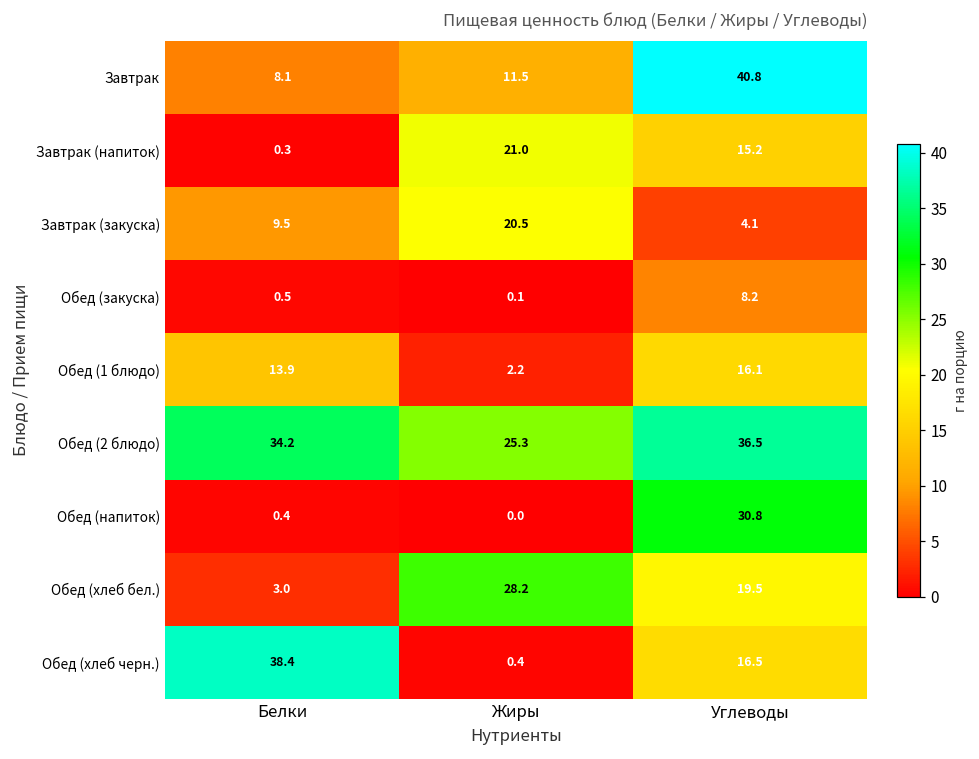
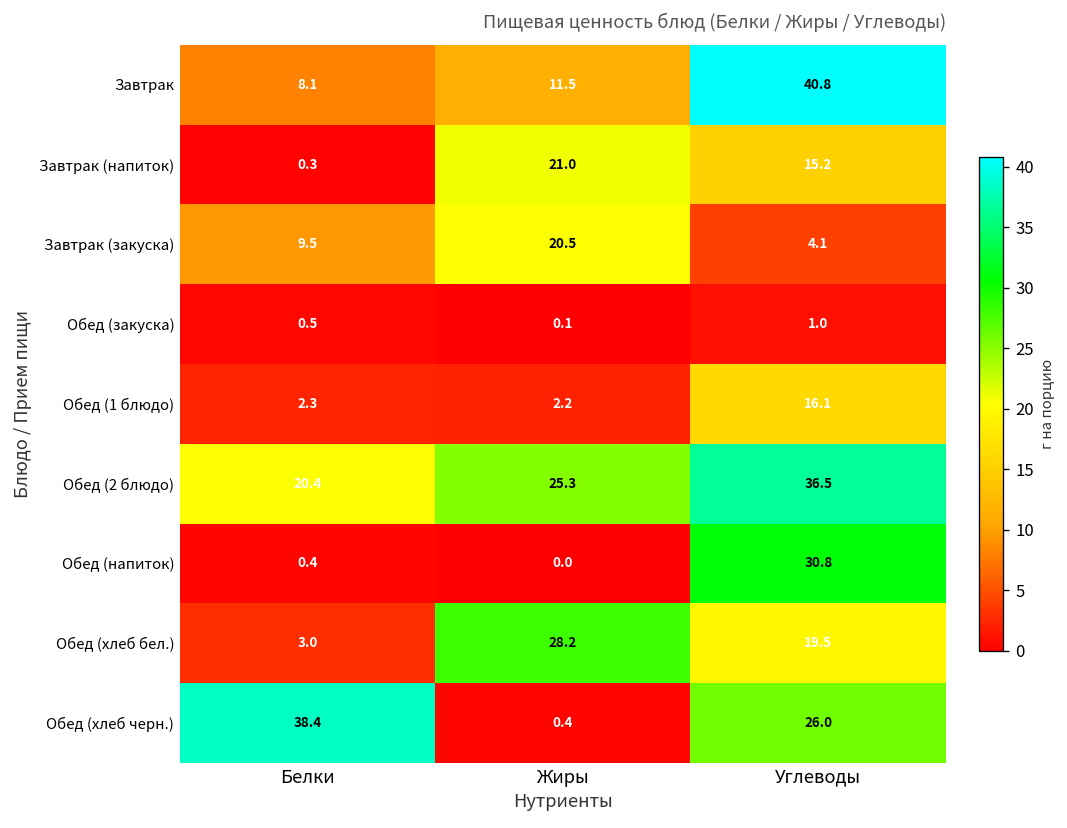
  {
    "Завтрак": {
      "Белки": 8.1,
      "Жиры": 11.5,
      "Углеводы": 40.8
    },
    "Завтрак (напиток)": {
      "Белки": 0.3,
      "Жиры": 21.0,
      "Углеводы": 15.2
    },
    "Завтрак (закуска)": {
      "Белки": 9.5,
      "Жиры": 20.5,
      "Углеводы": 4.1
    },
    "Обед (закуска)": {
      "Белки": 0.5,
      "Жиры": 0.1,
-     "Углеводы": 8.2
+     "Углеводы": 1.0
    },
    "Обед (1 блюдо)": {
-     "Белки": 13.9,
+     "Белки": 2.3,
      "Жиры": 2.2,
      "Углеводы": 16.1
    },
    "Обед (2 блюдо)": {
-     "Белки": 34.2,
+     "Белки": 20.4,
      "Жиры": 25.3,
      "Углеводы": 36.5
    },
    "Обед (напиток)": {
      "Белки": 0.4,
      "Жиры": 0.0,
      "Углеводы": 30.8
    },
    "Обед (хлеб бел.)": {
      "Белки": 3.0,
      "Жиры": 28.2,
      "Углеводы": 19.5
    },
    "Обед (хлеб черн.)": {
      "Белки": 38.4,
      "Жиры": 0.4,
-     "Углеводы": 16.5
+     "Углеводы": 26.0
    }
  }
